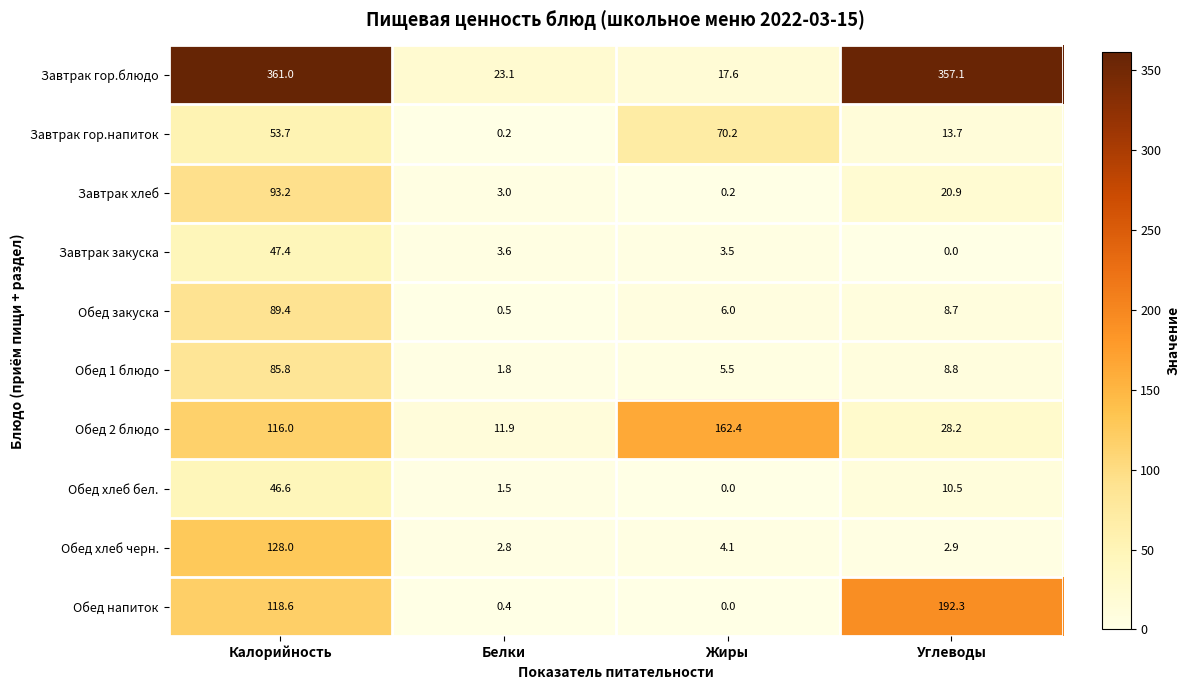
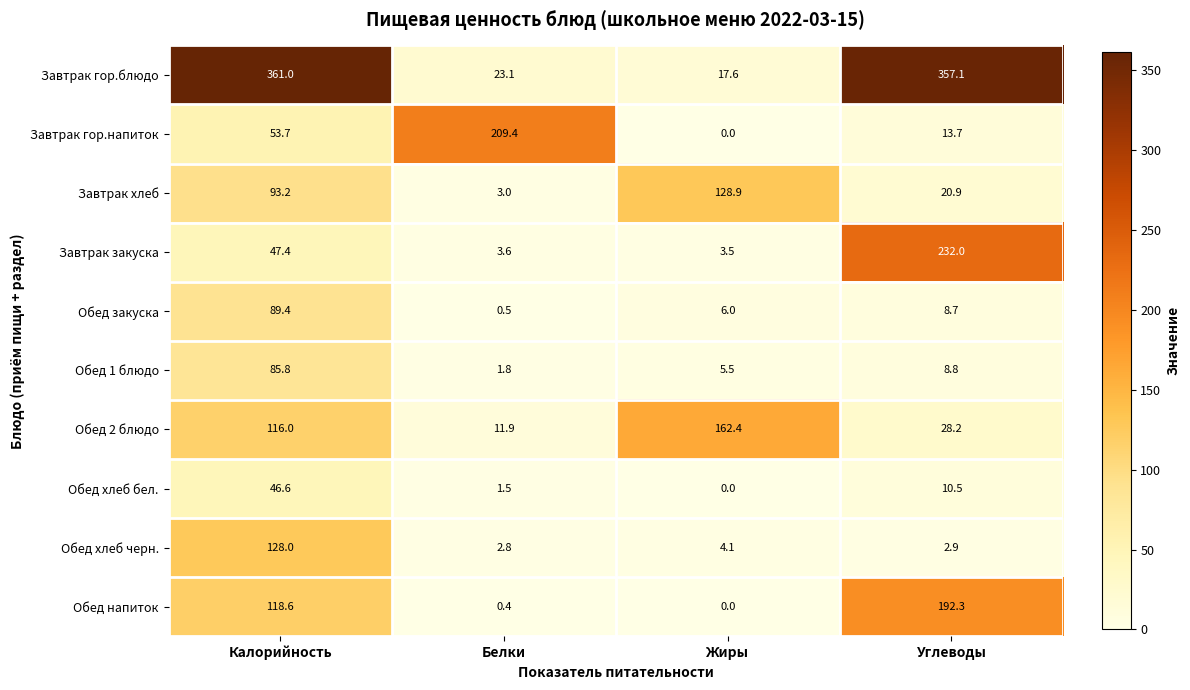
  {
    "Завтрак гор.блюдо": {
      "Калорийность": 361.0,
      "Белки": 23.1,
      "Жиры": 17.6,
      "Углеводы": 357.1
    },
    "Завтрак гор.напиток": {
      "Калорийность": 53.7,
-     "Белки": 0.2,
-     "Жиры": 70.2,
+     "Белки": 209.4,
+     "Жиры": 0.0,
      "Углеводы": 13.7
    },
    "Завтрак хлеб": {
      "Калорийность": 93.2,
      "Белки": 3.0,
-     "Жиры": 0.2,
+     "Жиры": 128.9,
      "Углеводы": 20.9
    },
    "Завтрак закуска": {
      "Калорийность": 47.4,
      "Белки": 3.6,
      "Жиры": 3.5,
-     "Углеводы": 0.0
+     "Углеводы": 232.0
    },
    "Обед закуска": {
      "Калорийность": 89.4,
      "Белки": 0.5,
      "Жиры": 6.0,
      "Углеводы": 8.7
    },
    "Обед 1 блюдо": {
      "Калорийность": 85.8,
      "Белки": 1.8,
      "Жиры": 5.5,
      "Углеводы": 8.8
    },
    "Обед 2 блюдо": {
      "Калорийность": 116.0,
      "Белки": 11.9,
      "Жиры": 162.4,
      "Углеводы": 28.2
    },
    "Обед хлеб бел.": {
      "Калорийность": 46.6,
      "Белки": 1.5,
      "Жиры": 0.0,
      "Углеводы": 10.5
    },
    "Обед хлеб черн.": {
      "Калорийность": 128.0,
      "Белки": 2.8,
      "Жиры": 4.1,
      "Углеводы": 2.9
    },
    "Обед напиток": {
      "Калорийность": 118.6,
      "Белки": 0.4,
      "Жиры": 0.0,
      "Углеводы": 192.3
    }
  }
